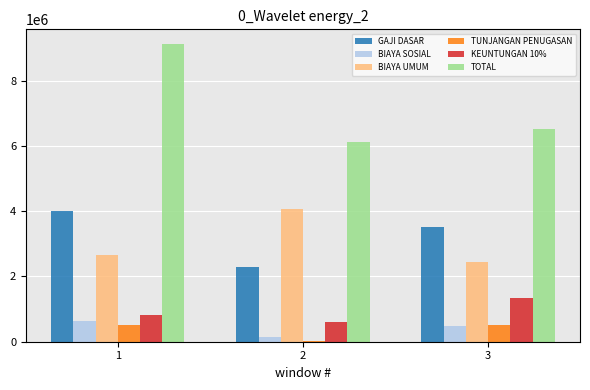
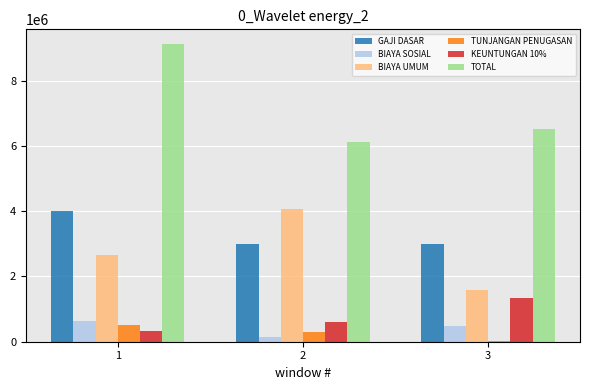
  {
    "GAJI DASAR": {
      "1": 4000000,
-     "2": 2300000,
-     "3": 3500000
+     "2": 3000000,
+     "3": 3000000
    },
    "BIAYA SOSIAL": {
      "1": 600000,
      "2": 100000,
      "3": 500000
    },
    "BIAYA UMUM": {
      "1": 2600000,
      "2": 4100000,
-     "3": 2400000
+     "3": 1600000
    },
    "TUNJANGAN PENUGASAN": {
      "1": 500000,
-     "2": 0,
-     "3": 500000
+     "2": 300000,
+     "3": 0
    },
    "KEUNTUNGAN 10%": {
-     "1": 800000,
+     "1": 300000,
      "2": 600000,
      "3": 1300000
    },
    "TOTAL": {
      "1": 9100000,
      "2": 6100000,
      "3": 6500000
    }
  }
